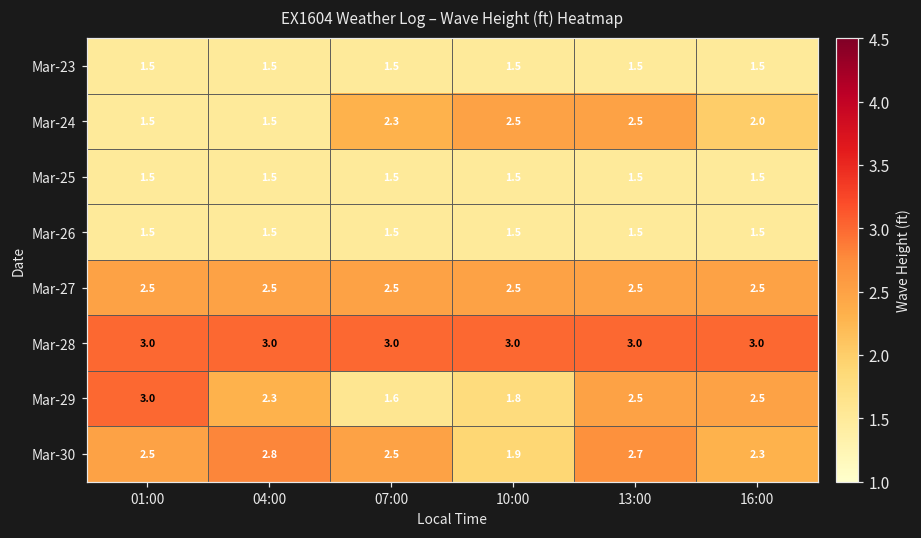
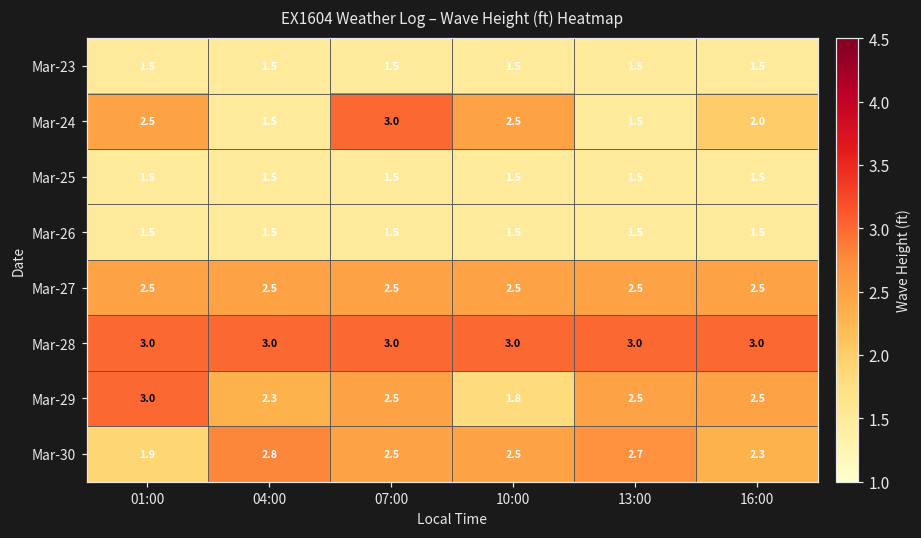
  {
    "Mar-23": {
      "01:00": 1.5,
      "04:00": 1.5,
      "07:00": 1.5,
      "10:00": 1.5,
      "13:00": 1.5,
      "16:00": 1.5
    },
    "Mar-24": {
-     "01:00": 1.5,
+     "01:00": 2.5,
      "04:00": 1.5,
-     "07:00": 2.3,
+     "07:00": 3.0,
      "10:00": 2.5,
-     "13:00": 2.5,
+     "13:00": 1.5,
      "16:00": 2.0
    },
    "Mar-25": {
      "01:00": 1.5,
      "04:00": 1.5,
      "07:00": 1.5,
      "10:00": 1.5,
      "13:00": 1.5,
      "16:00": 1.5
    },
    "Mar-26": {
      "01:00": 1.5,
      "04:00": 1.5,
      "07:00": 1.5,
      "10:00": 1.5,
      "13:00": 1.5,
      "16:00": 1.5
    },
    "Mar-27": {
      "01:00": 2.5,
      "04:00": 2.5,
      "07:00": 2.5,
      "10:00": 2.5,
      "13:00": 2.5,
      "16:00": 2.5
    },
    "Mar-28": {
      "01:00": 3.0,
      "04:00": 3.0,
      "07:00": 3.0,
      "10:00": 3.0,
      "13:00": 3.0,
      "16:00": 3.0
    },
    "Mar-29": {
      "01:00": 3.0,
      "04:00": 2.3,
-     "07:00": 1.6,
+     "07:00": 2.5,
      "10:00": 1.8,
      "13:00": 2.5,
      "16:00": 2.5
    },
    "Mar-30": {
-     "01:00": 2.5,
+     "01:00": 1.9,
      "04:00": 2.8,
      "07:00": 2.5,
-     "10:00": 1.9,
+     "10:00": 2.5,
      "13:00": 2.7,
      "16:00": 2.3
    }
  }
